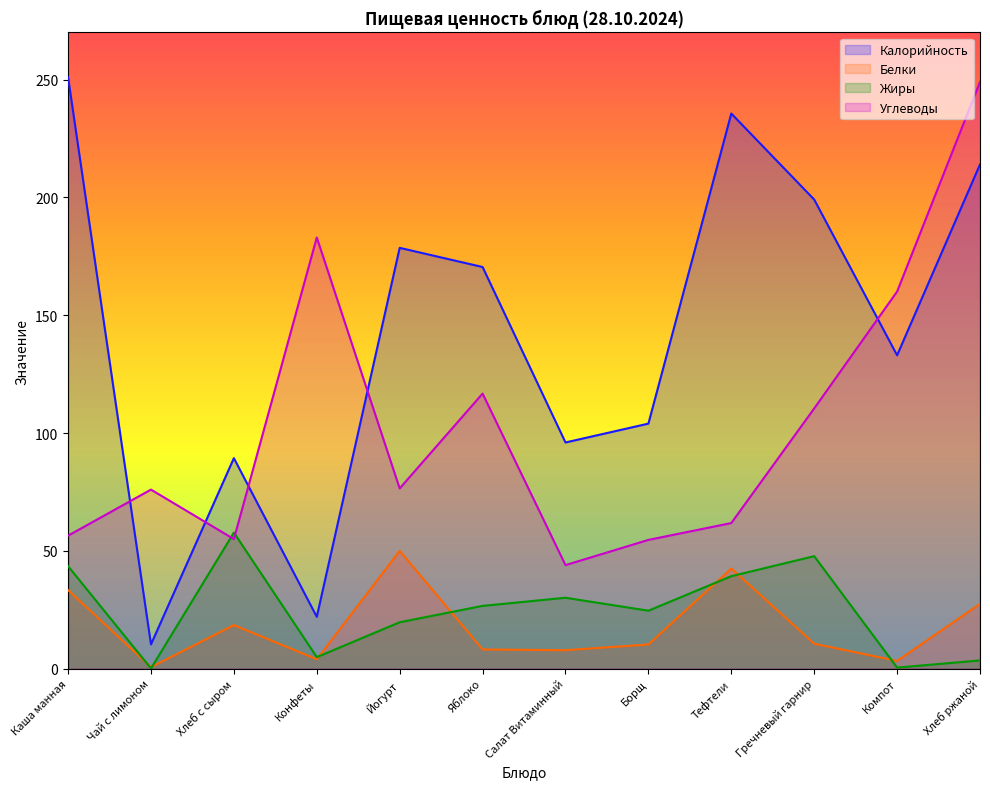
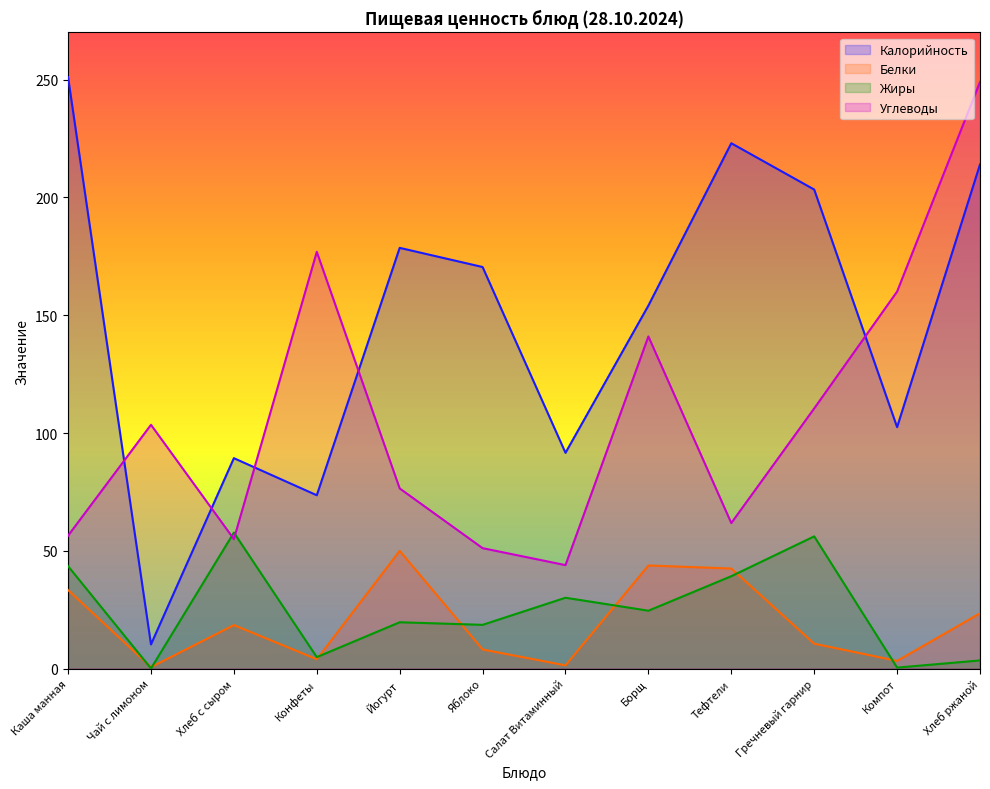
  {
    "Калорийность": {
      "Каша манная": 251,
      "Чай с лимоном": 10,
      "Хлеб с сыром": 89,
-     "Конфеты": 22,
+     "Конфеты": 74,
      "Йогурт": 179,
      "Яблоко": 170,
-     "Салат Витаминный": 96,
-     "Борщ": 104,
-     "Тефтели": 236,
-     "Гречневый гарнир": 199,
-     "Компот": 133,
+     "Салат Витаминный": 92,
+     "Борщ": 154,
+     "Тефтели": 223,
+     "Гречневый гарнир": 203,
+     "Компот": 103,
      "Хлеб ржаной": 214
    },
    "Белки": {
      "Каша манная": 33,
      "Хлеб с сыром": 19,
      "Йогурт": 50,
      "Яблоко": 8,
-     "Салат Витаминный": 8,
-     "Борщ": 10,
+     "Салат Витаминный": 1,
+     "Борщ": 44,
      "Тефтели": 43,
      "Гречневый гарнир": 11,
      "Компот": 3,
-     "Хлеб ржаной": 28
+     "Хлеб ржаной": 24
    },
    "Жиры": {
      "Каша манная": 44,
      "Хлеб с сыром": 58,
      "Йогурт": 20,
-     "Яблоко": 27,
+     "Яблоко": 19,
      "Салат Витаминный": 30,
      "Борщ": 25,
      "Тефтели": 39,
-     "Гречневый гарнир": 48,
+     "Гречневый гарнир": 56,
      "Компот": 0,
      "Хлеб ржаной": 4
    },
    "Углеводы": {
      "Каша манная": 56,
-     "Чай с лимоном": 76,
+     "Чай с лимоном": 104,
      "Хлеб с сыром": 55,
-     "Конфеты": 183,
+     "Конфеты": 177,
      "Йогурт": 77,
-     "Яблоко": 117,
+     "Яблоко": 51,
      "Салат Витаминный": 44,
-     "Борщ": 55,
+     "Борщ": 141,
      "Тефтели": 62,
      "Гречневый гарнир": 110,
      "Компот": 160,
      "Хлеб ржаной": 249
    }
  }
